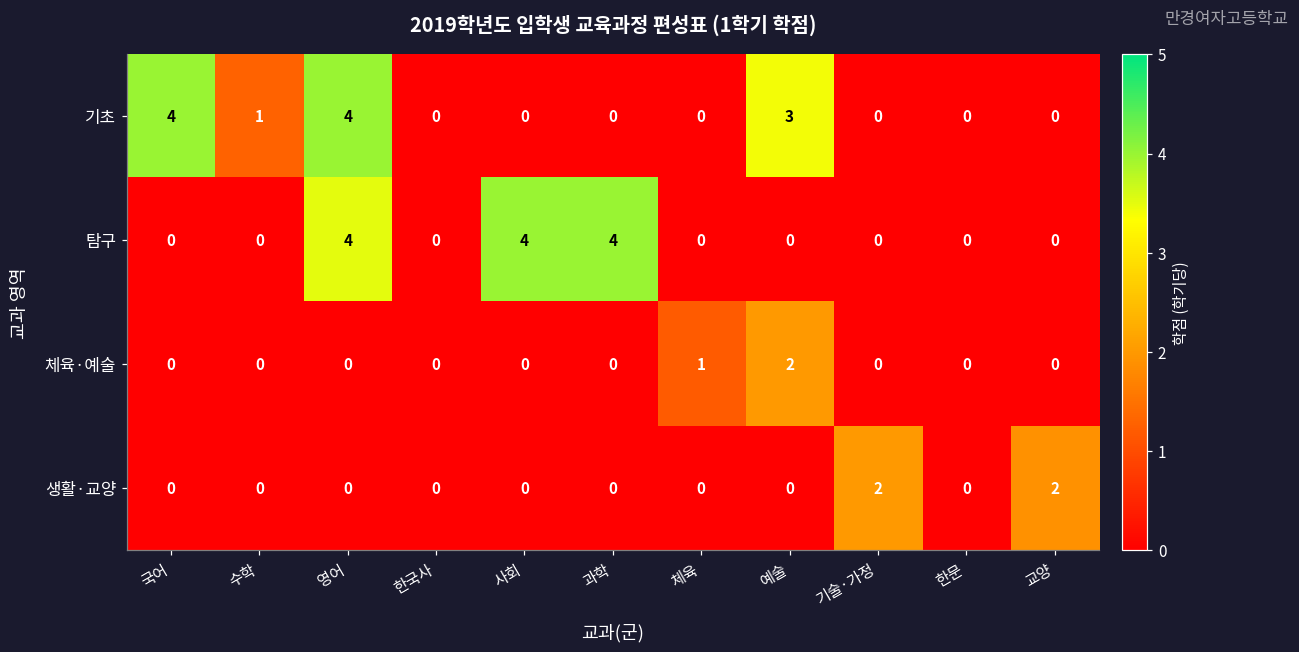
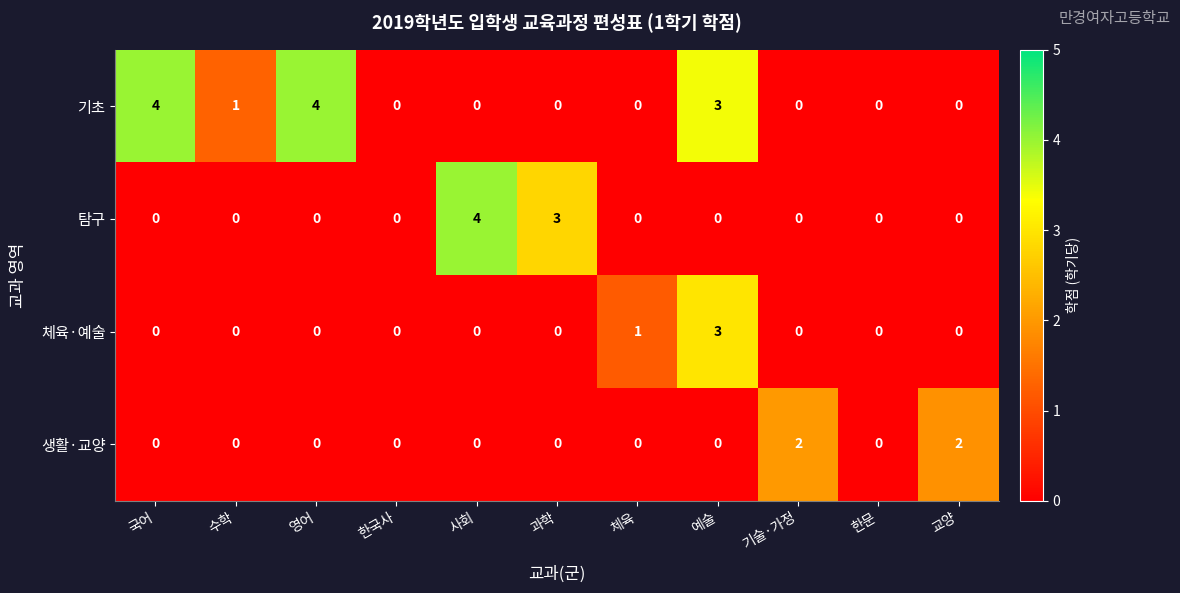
  {
    "기초": {
      "국어": 4,
      "수학": 1,
      "영어": 4,
      "한국사": 0,
      "사회": 0,
      "과학": 0,
      "체육": 0,
      "예술": 3,
      "기술·가정": 0,
      "한문": 0,
      "교양": 0
    },
    "탐구": {
      "국어": 0,
      "수학": 0,
-     "영어": 4,
+     "영어": 0,
      "한국사": 0,
      "사회": 4,
-     "과학": 4,
+     "과학": 3,
      "체육": 0,
      "예술": 0,
      "기술·가정": 0,
      "한문": 0,
      "교양": 0
    },
    "체육·예술": {
      "국어": 0,
      "수학": 0,
      "영어": 0,
      "한국사": 0,
      "사회": 0,
      "과학": 0,
      "체육": 1,
-     "예술": 2,
+     "예술": 3,
      "기술·가정": 0,
      "한문": 0,
      "교양": 0
    },
    "생활·교양": {
      "국어": 0,
      "수학": 0,
      "영어": 0,
      "한국사": 0,
      "사회": 0,
      "과학": 0,
      "체육": 0,
      "예술": 0,
      "기술·가정": 2,
      "한문": 0,
      "교양": 2
    }
  }
